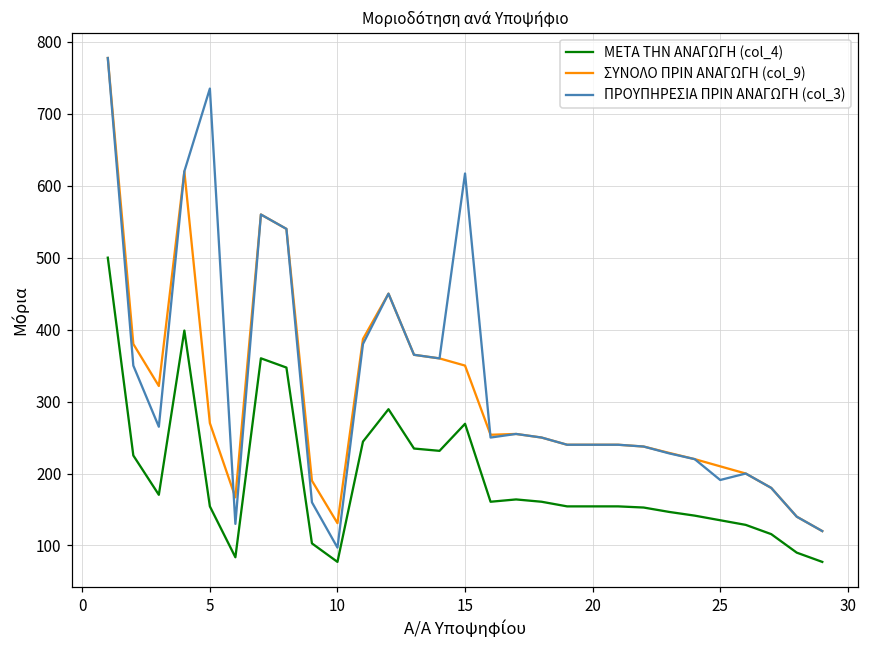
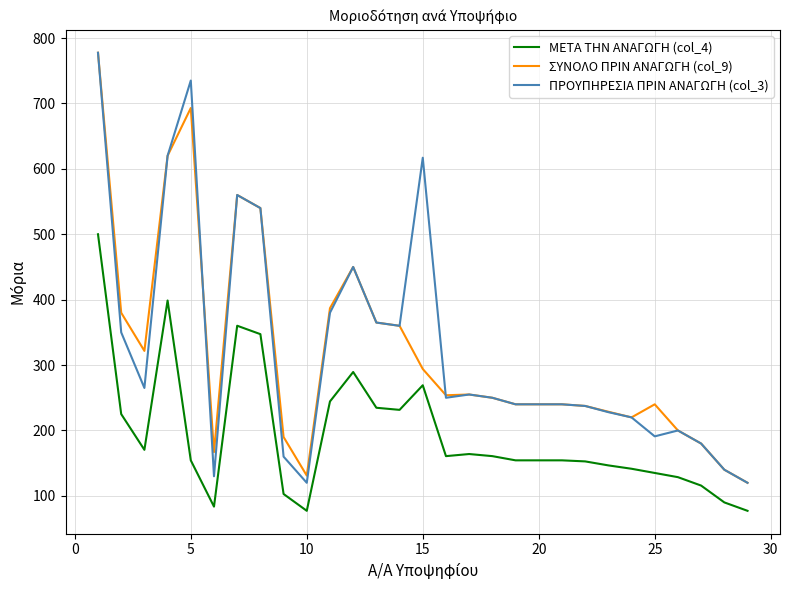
  {
    "ΜΕΤΑ ΤΗΝ ΑΝΑΓΩΓΗ (col_4)": {
      "5": 150,
      "10": 80,
      "15": 270,
      "20": 150,
      "25": 140
    },
    "ΣΥΝΟΛΟ ΠΡΙΝ ΑΝΑΓΩΓΗ (col_9)": {
-     "5": 270,
+     "5": 690,
      "10": 130,
-     "15": 350,
-     "25": 210
+     "15": 290,
+     "25": 240
    },
    "ΠΡΟΥΠΗΡΕΣΙΑ ΠΡΙΝ ΑΝΑΓΩΓΗ (col_3)": {
      "5": 740,
-     "10": 100,
+     "10": 120,
      "15": 620,
      "25": 190
    }
  }
